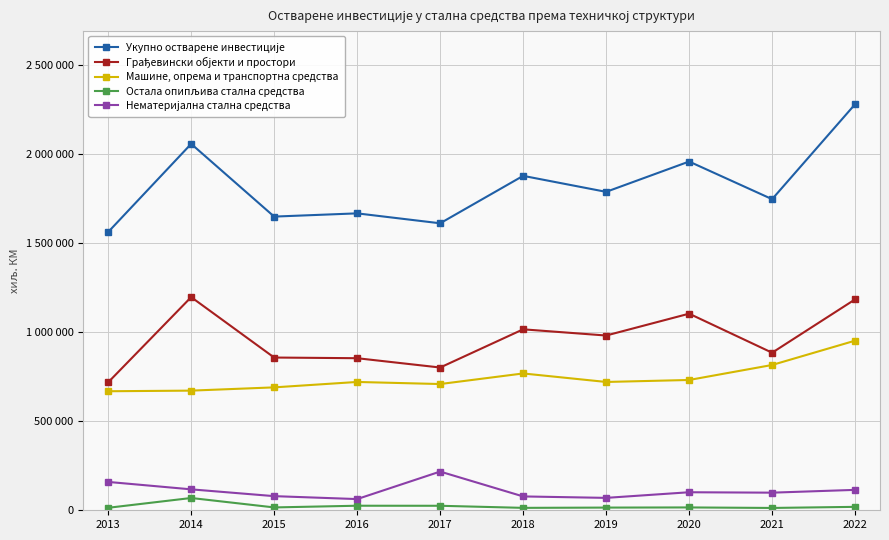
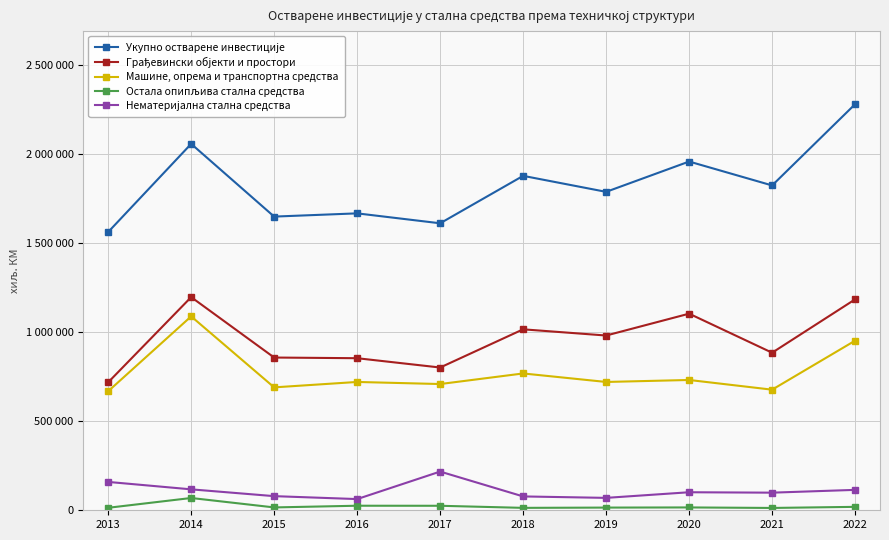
  {
    "Укупно остварене инвестиције": {
      "2013": 1560000,
      "2014": 2060000,
      "2015": 1650000,
      "2016": 1670000,
      "2017": 1610000,
      "2018": 1880000,
      "2019": 1790000,
      "2020": 1960000,
-     "2021": 1750000,
+     "2021": 1830000,
      "2022": 2280000
    },
    "Грађевински објекти и простори": {
      "2013": 720000,
      "2014": 1200000,
      "2015": 860000,
      "2016": 850000,
      "2017": 800000,
      "2018": 1020000,
      "2019": 980000,
      "2020": 1100000,
      "2021": 890000,
      "2022": 1190000
    },
    "Машине, опрема и транспортна средства": {
      "2013": 670000,
-     "2014": 670000,
+     "2014": 1090000,
      "2015": 690000,
      "2016": 720000,
      "2017": 710000,
      "2018": 770000,
      "2019": 720000,
      "2020": 730000,
-     "2021": 820000,
+     "2021": 680000,
      "2022": 950000
    },
    "Остала опипљива стална средства": {
      "2013": 10000,
      "2014": 70000,
      "2015": 20000,
      "2016": 30000,
      "2017": 30000,
      "2018": 10000,
      "2019": 20000,
      "2020": 20000,
      "2021": 10000,
      "2022": 20000
    },
    "Нематеријална стална средства": {
      "2013": 160000,
      "2014": 120000,
      "2015": 80000,
      "2016": 60000,
      "2017": 220000,
      "2018": 80000,
      "2019": 70000,
      "2020": 100000,
      "2021": 100000,
      "2022": 110000
    }
  }
